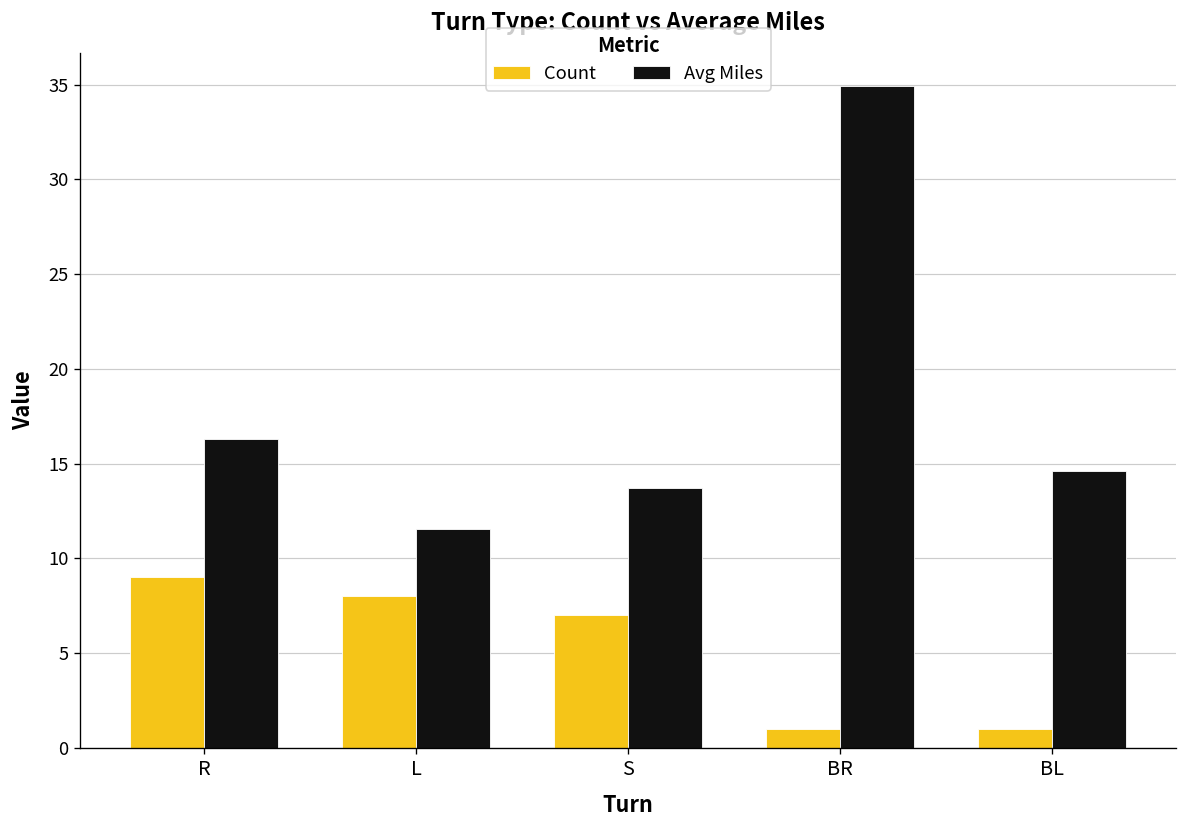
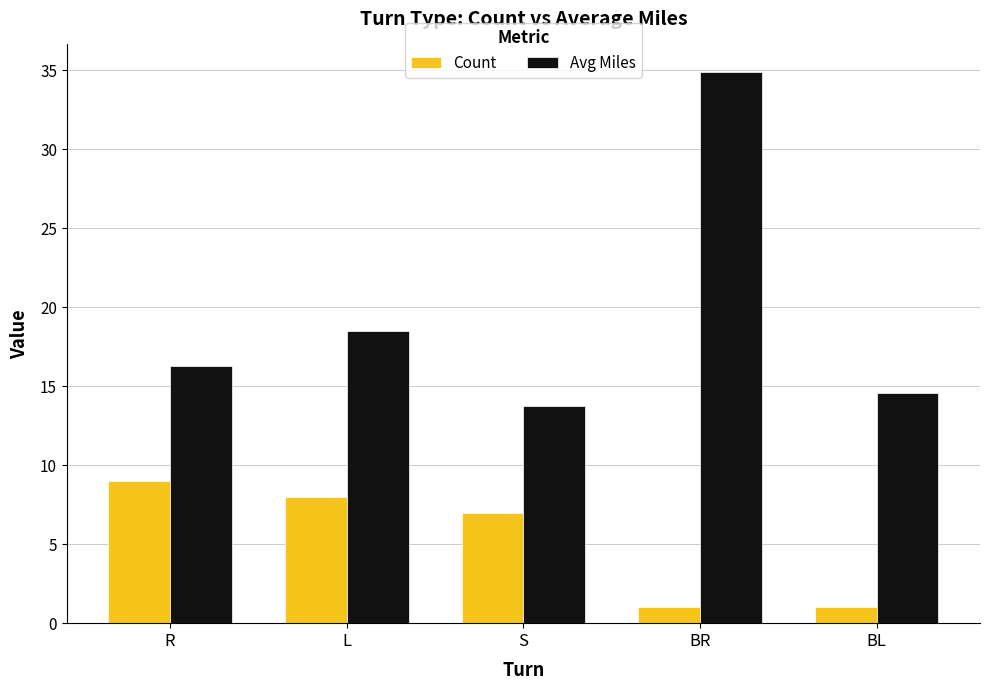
  {
    "Count": {
      "R": 9.0,
      "L": 8.0,
      "S": 7.0,
      "BR": 1.0,
      "BL": 1.0
    },
    "Avg Miles": {
      "R": 16.3,
-     "L": 11.6,
+     "L": 18.5,
      "S": 13.7,
      "BR": 34.9,
      "BL": 14.6
    }
  }
